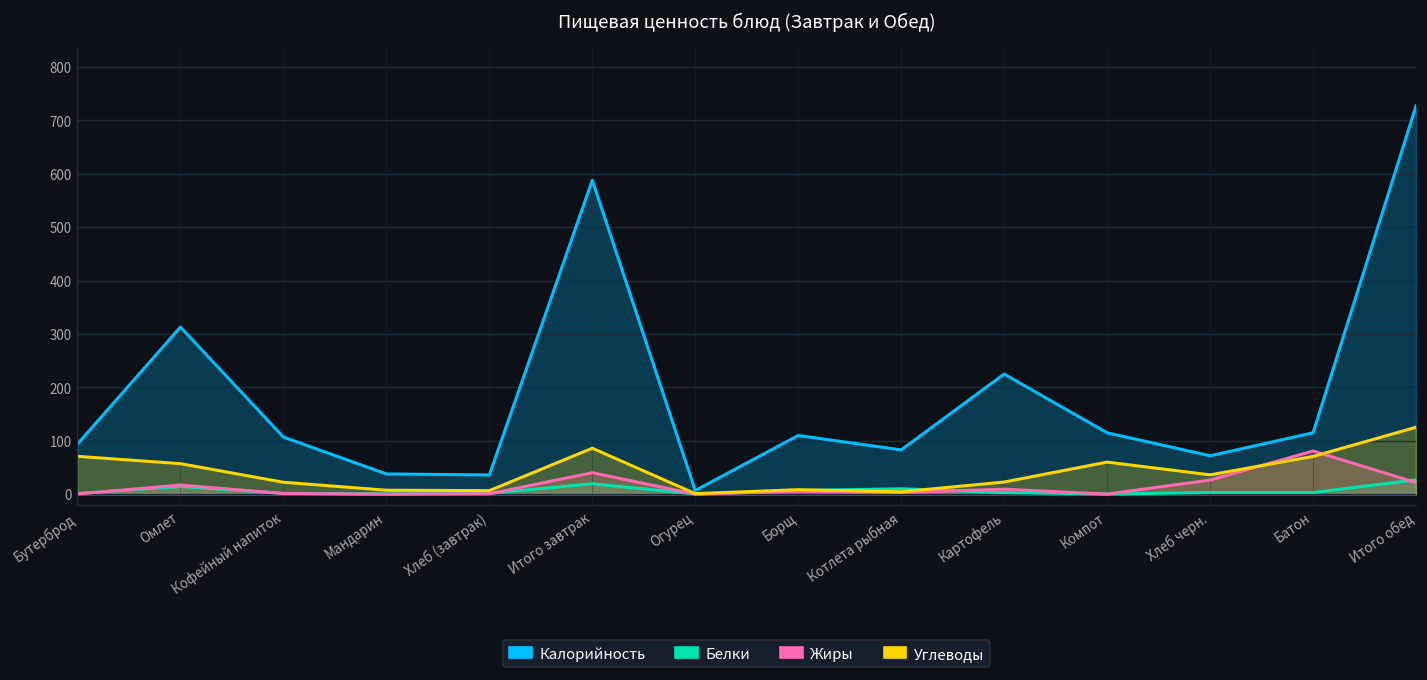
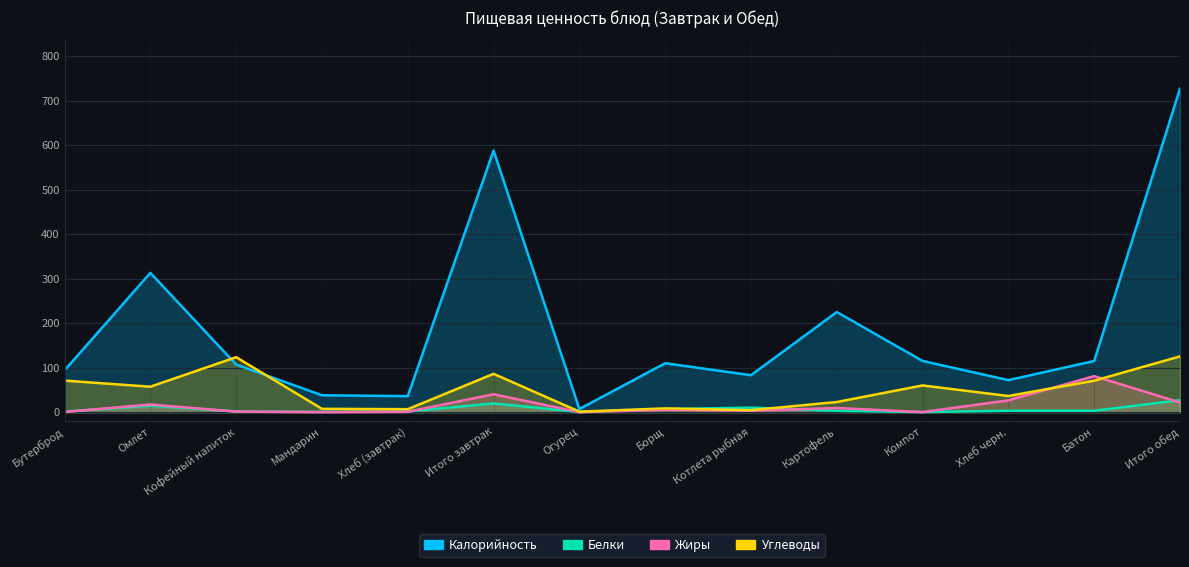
  {
    "Жиры": {
      "Итого завтрак": 40,
      "Картофель": 10,
      "Хлеб черн.": 30,
      "Батон": 80
    },
    "Углеводы": {
      "Бутерброд": 70,
      "Омлет": 60,
-     "Кофейный напиток": 20,
+     "Кофейный напиток": 120,
      "Мандарин": 10,
      "Итого завтрак": 90,
      "Картофель": 20,
      "Компот": 60,
      "Хлеб черн.": 40,
      "Батон": 70,
      "Итого обед": 130
    }
  }
